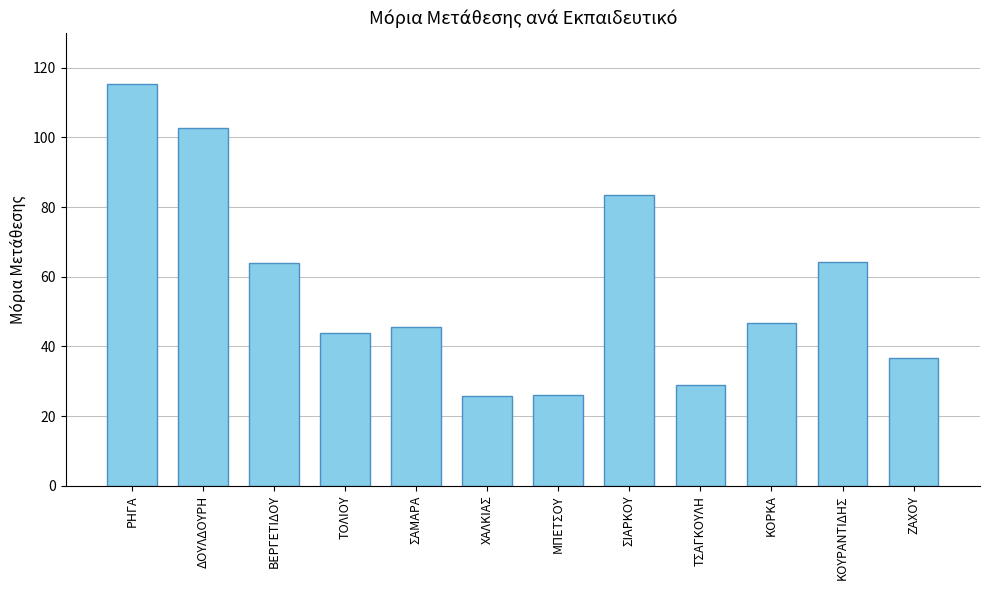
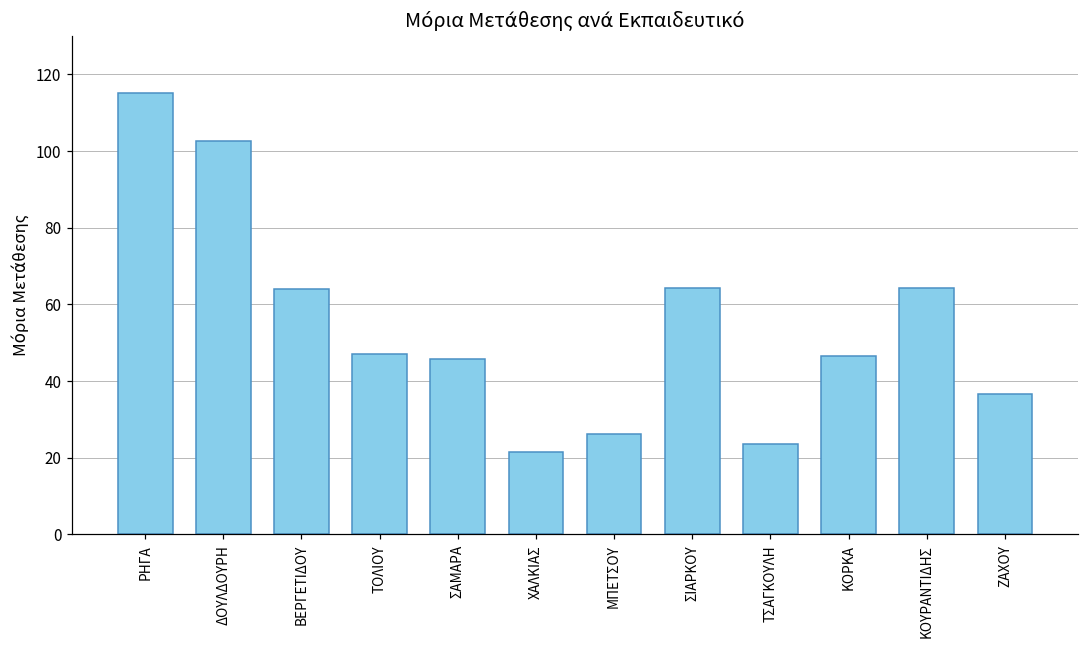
  {
    "ΡΗΓΑ": 115,
    "ΔΟΥΛΔΟΥΡΗ": 103,
    "ΒΕΡΓΕΤΙΔΟΥ": 64,
-   "ΤΟΛΙΟΥ": 44,
+   "ΤΟΛΙΟΥ": 47,
    "ΣΑΜΑΡΑ": 46,
-   "ΧΑΛΚΙΑΣ": 26,
+   "ΧΑΛΚΙΑΣ": 21,
    "ΜΠΕΤΣΟΥ": 26,
-   "ΣΙΑΡΚΟΥ": 83,
-   "ΤΣΑΓΚΟΥΛΗ": 29,
+   "ΣΙΑΡΚΟΥ": 64,
+   "ΤΣΑΓΚΟΥΛΗ": 24,
    "ΚΟΡΚΑ": 47,
    "ΚΟΥΡΑΝΤΙΔΗΣ": 64,
    "ΖΑΧΟΥ": 37
  }
